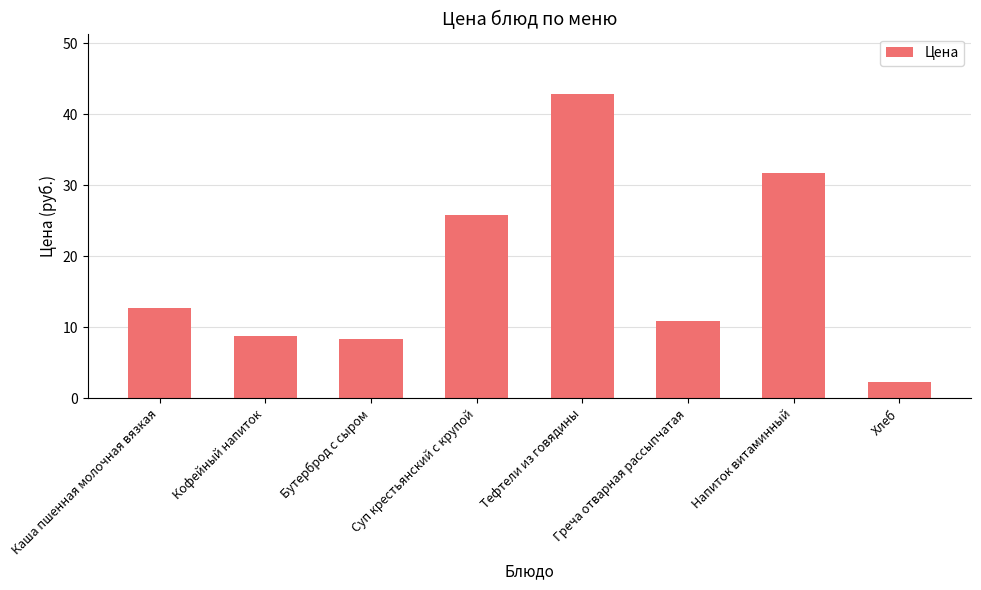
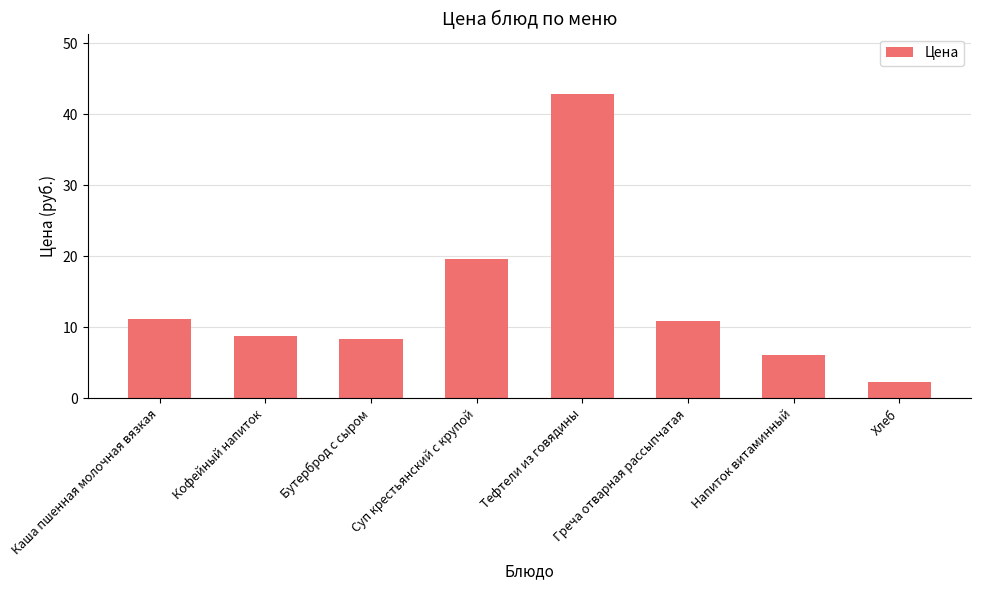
  {
-   "Каша пшенная молочная вязкая": 13,
+   "Каша пшенная молочная вязкая": 11,
    "Кофейный напиток": 9,
    "Бутерброд с сыром": 8,
-   "Суп крестьянский с крупой": 26,
+   "Суп крестьянский с крупой": 20,
    "Тефтели из говядины": 43,
    "Греча отварная рассыпчатая": 11,
-   "Напиток витаминный": 32,
+   "Напиток витаминный": 6,
    "Хлеб": 2
  }
